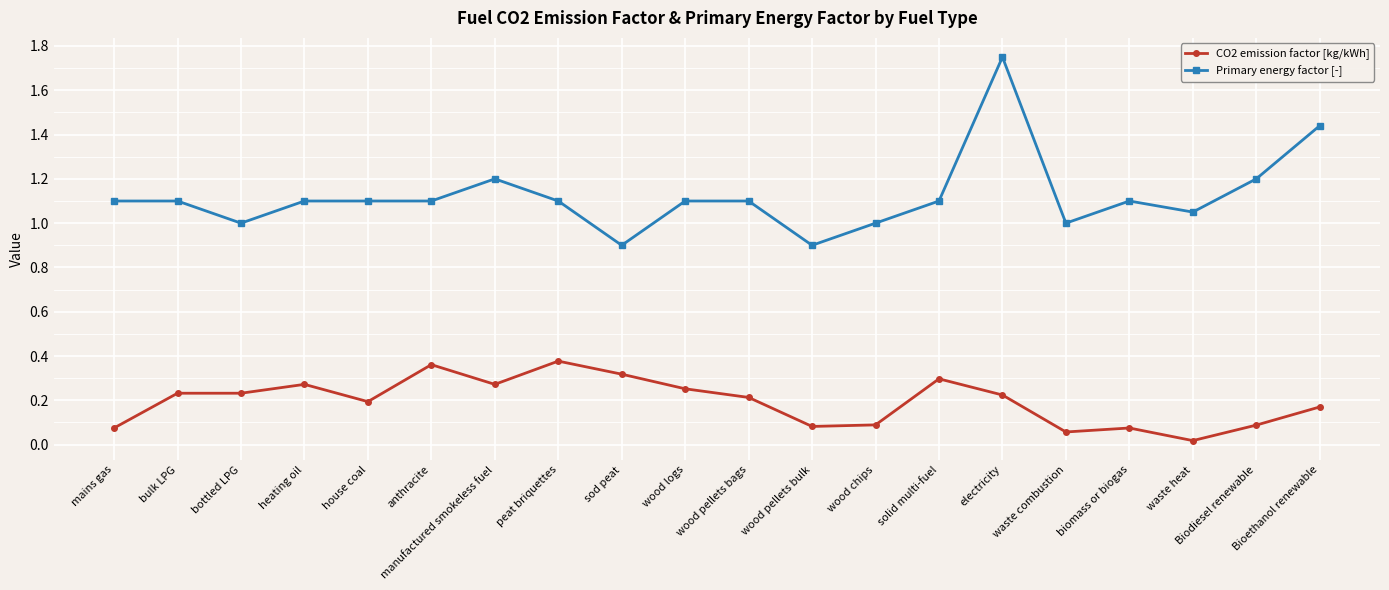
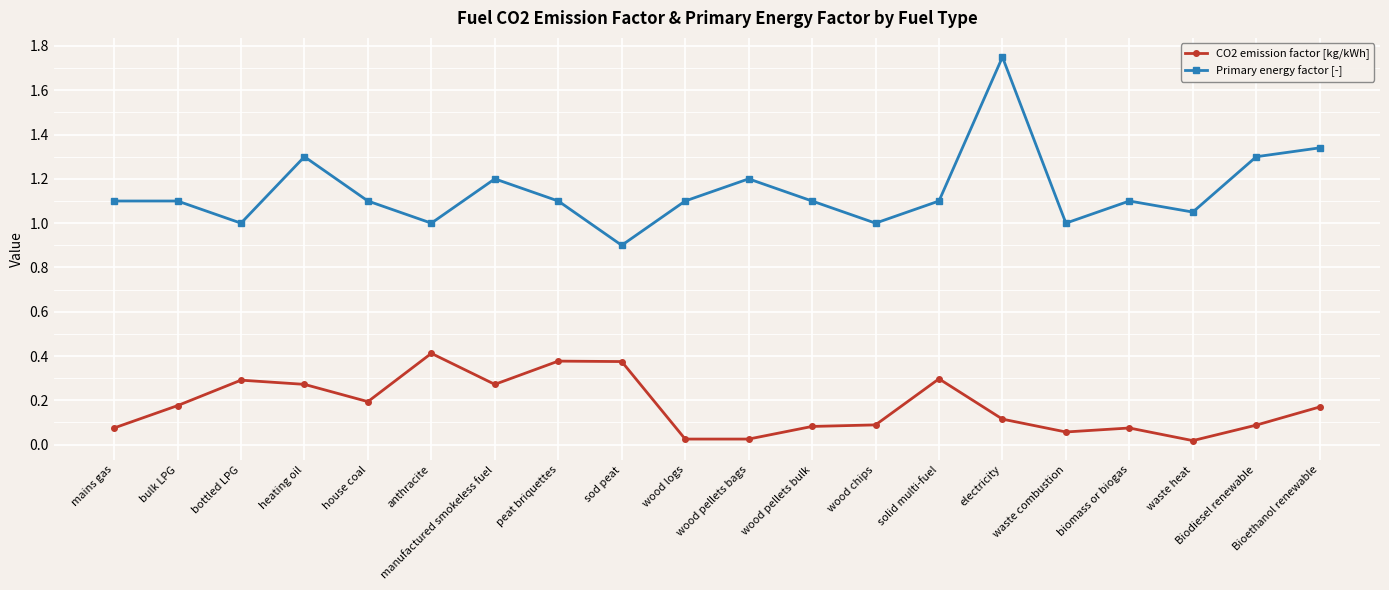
  {
    "CO2 emission factor [kg/kWh]": {
      "mains gas": 0.08,
-     "bulk LPG": 0.23,
-     "bottled LPG": 0.23,
+     "bulk LPG": 0.18,
+     "bottled LPG": 0.29,
      "heating oil": 0.27,
      "house coal": 0.19,
-     "anthracite": 0.36,
+     "anthracite": 0.41,
      "manufactured smokeless fuel": 0.27,
      "peat briquettes": 0.38,
-     "sod peat": 0.32,
-     "wood logs": 0.25,
-     "wood pellets bags": 0.21,
+     "sod peat": 0.38,
+     "wood logs": 0.03,
+     "wood pellets bags": 0.03,
      "wood pellets bulk": 0.08,
      "wood chips": 0.09,
      "solid multi-fuel": 0.30,
-     "electricity": 0.22,
+     "electricity": 0.12,
      "waste combustion": 0.06,
      "biomass or biogas": 0.08,
      "waste heat": 0.02,
      "Biodiesel renewable": 0.09,
      "Bioethanol renewable": 0.17
    },
    "Primary energy factor [-]": {
      "mains gas": 1.10,
      "bulk LPG": 1.10,
      "bottled LPG": 1.00,
-     "heating oil": 1.1,
+     "heating oil": 1.3,
      "house coal": 1.10,
-     "anthracite": 1.1,
+     "anthracite": 1.0,
      "manufactured smokeless fuel": 1.20,
      "peat briquettes": 1.10,
      "sod peat": 0.90,
      "wood logs": 1.10,
-     "wood pellets bags": 1.1,
-     "wood pellets bulk": 0.9,
+     "wood pellets bags": 1.2,
+     "wood pellets bulk": 1.1,
      "wood chips": 1.00,
      "solid multi-fuel": 1.10,
      "electricity": 1.75,
      "waste combustion": 1.00,
      "biomass or biogas": 1.10,
      "waste heat": 1.05,
-     "Biodiesel renewable": 1.2,
-     "Bioethanol renewable": 1.44
+     "Biodiesel renewable": 1.3,
+     "Bioethanol renewable": 1.34
    }
  }
